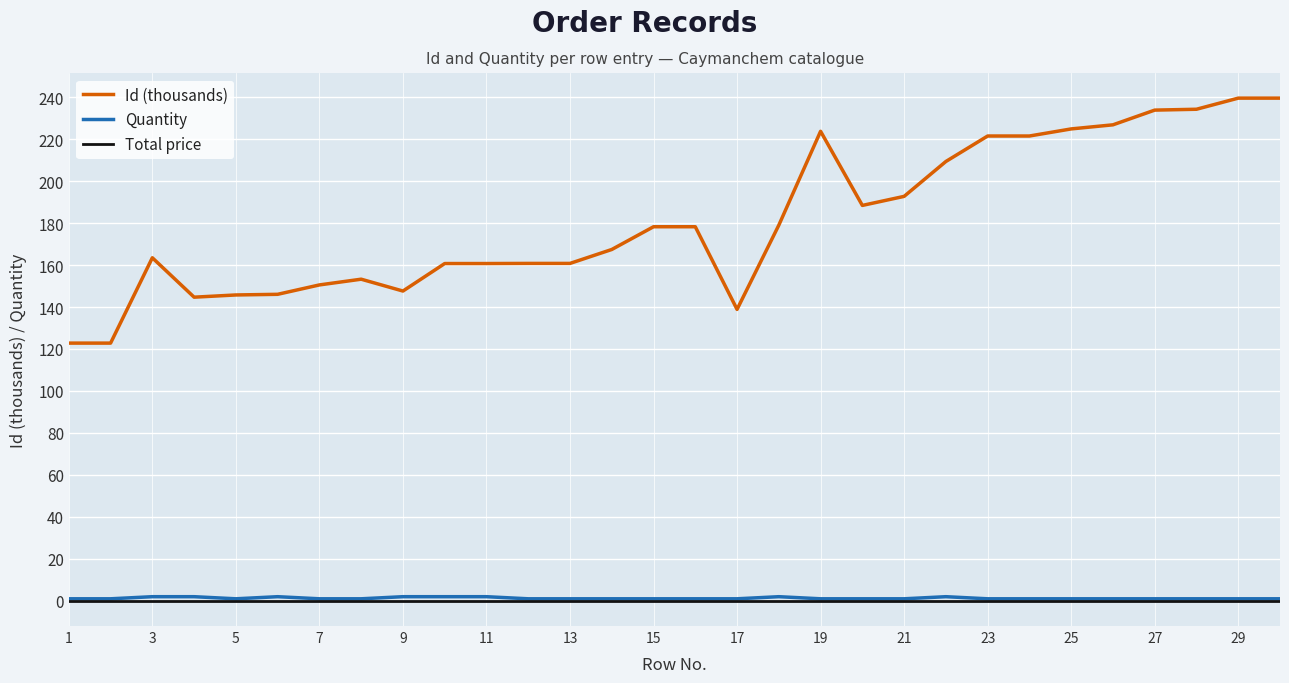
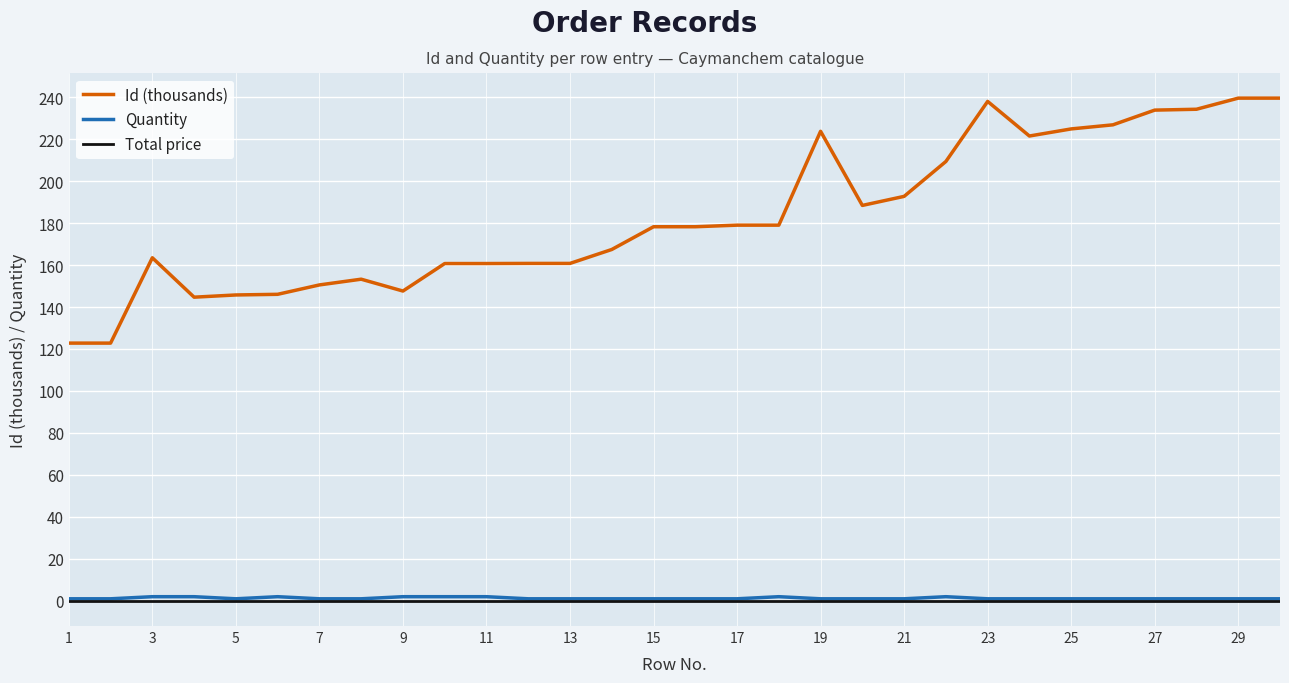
  {
    "Id (thousands)": {
      "1": 123,
      "3": 163,
      "5": 146,
      "7": 151,
      "9": 148,
      "11": 161,
      "13": 161,
      "15": 178,
-     "17": 139,
+     "17": 179,
      "19": 224,
      "21": 193,
-     "23": 221,
+     "23": 238,
      "25": 225,
      "27": 234,
      "29": 240
    },
    "Quantity": {
      "3": 2,
      "9": 2,
      "11": 2
    },
    "Total price": {
      "3": 0,
      "9": 0,
      "11": 0
    }
  }
